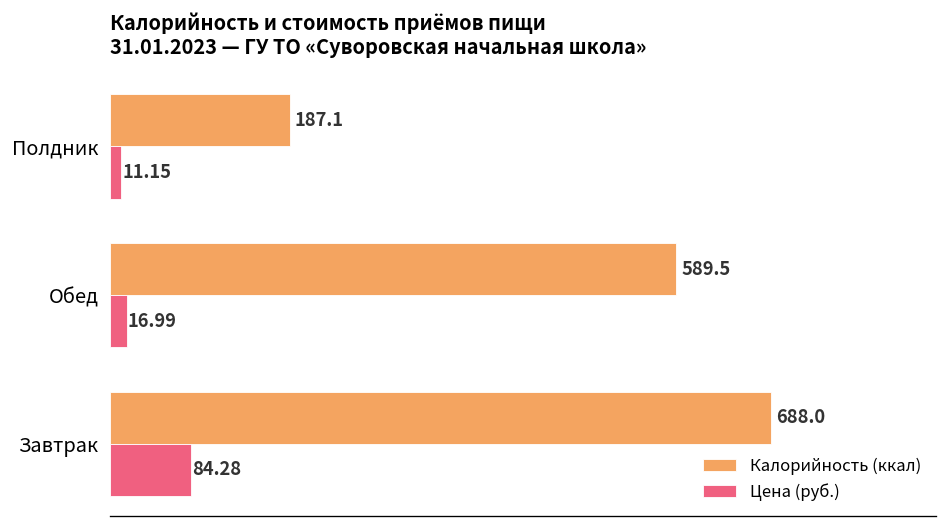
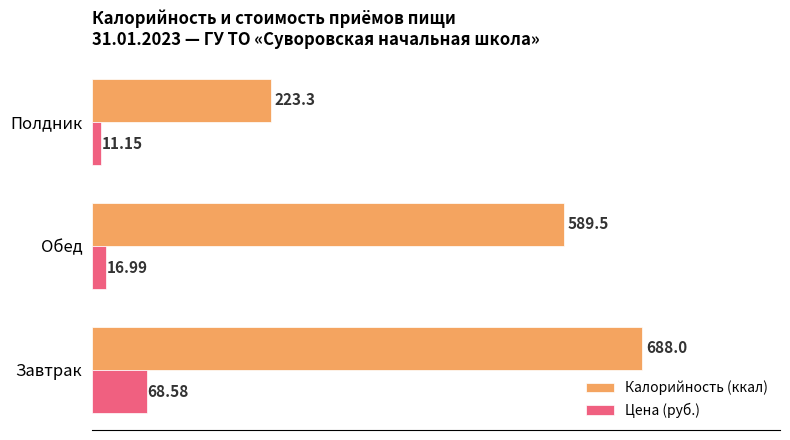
  {
    "Калорийность (ккал)": {
-     "Полдник": 187.1,
+     "Полдник": 223.3,
      "Обед": 589.5,
      "Завтрак": 688.0
    },
    "Цена (руб.)": {
      "Полдник": 11.15,
      "Обед": 16.99,
-     "Завтрак": 84.28
+     "Завтрак": 68.58
    }
  }
